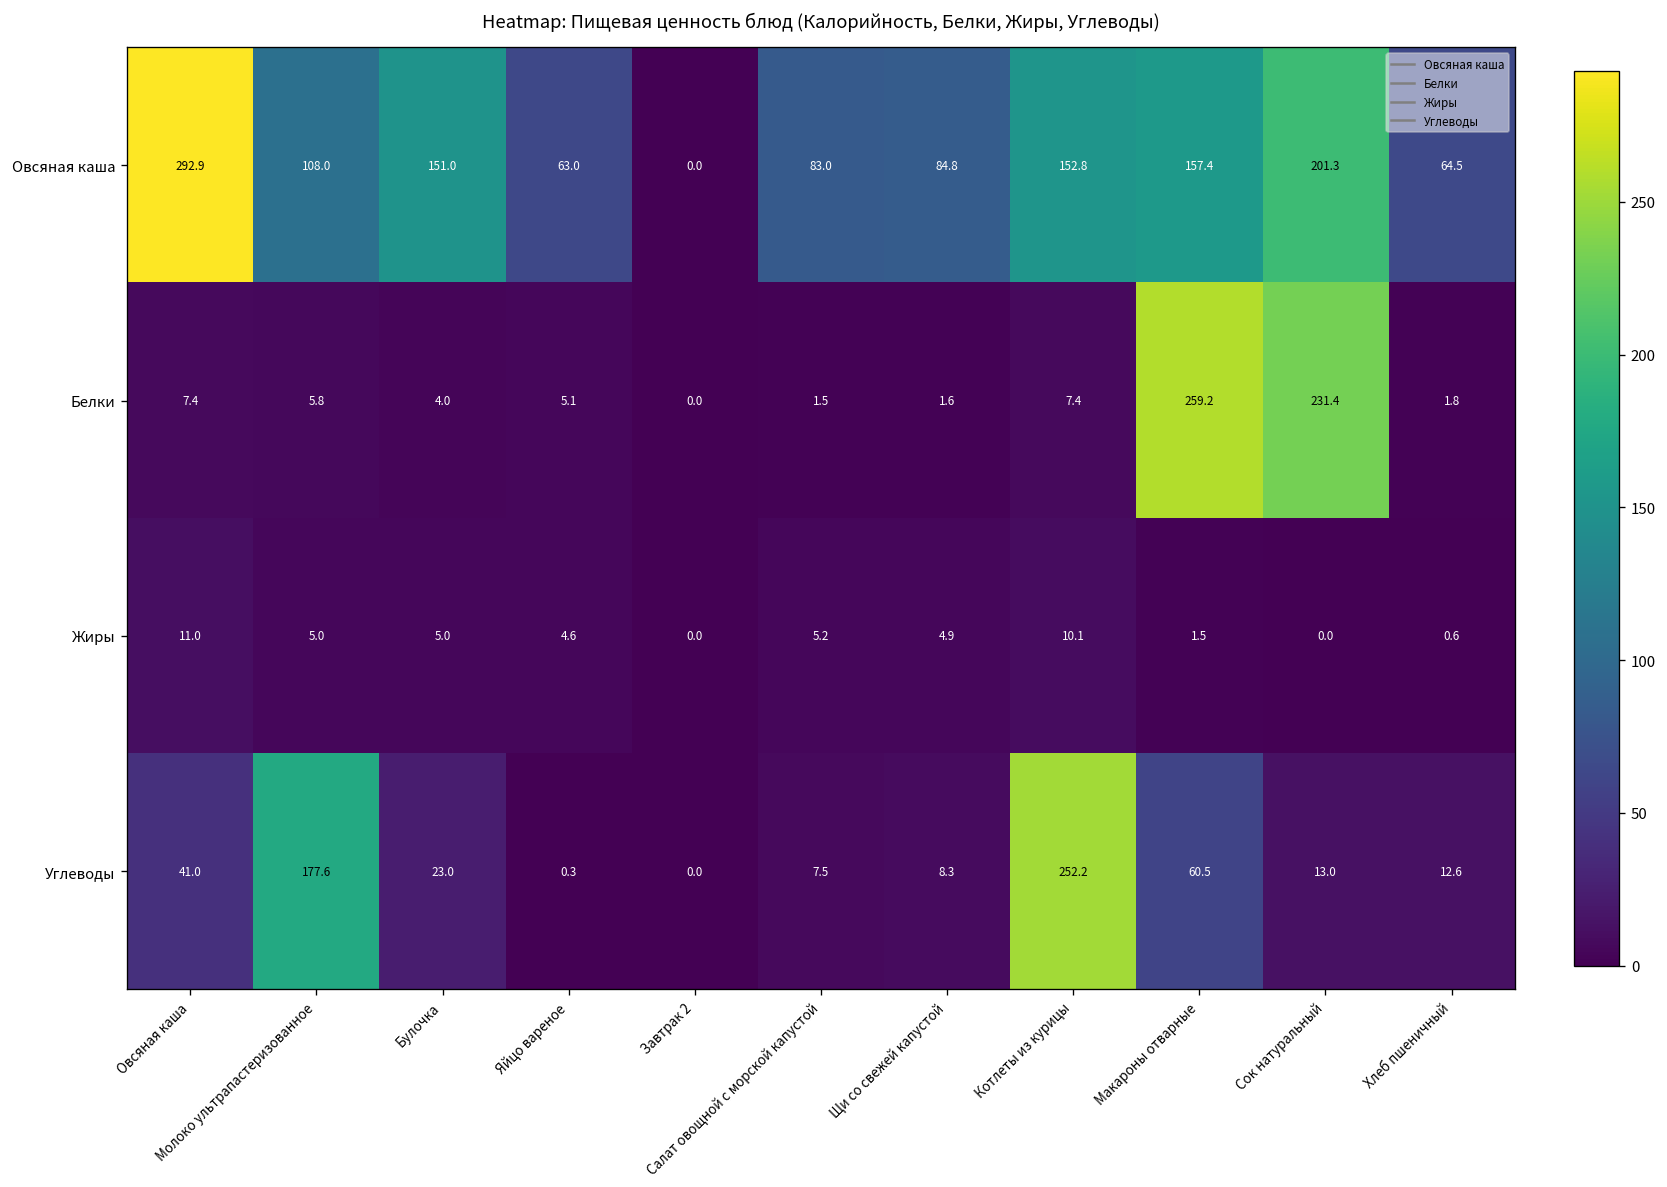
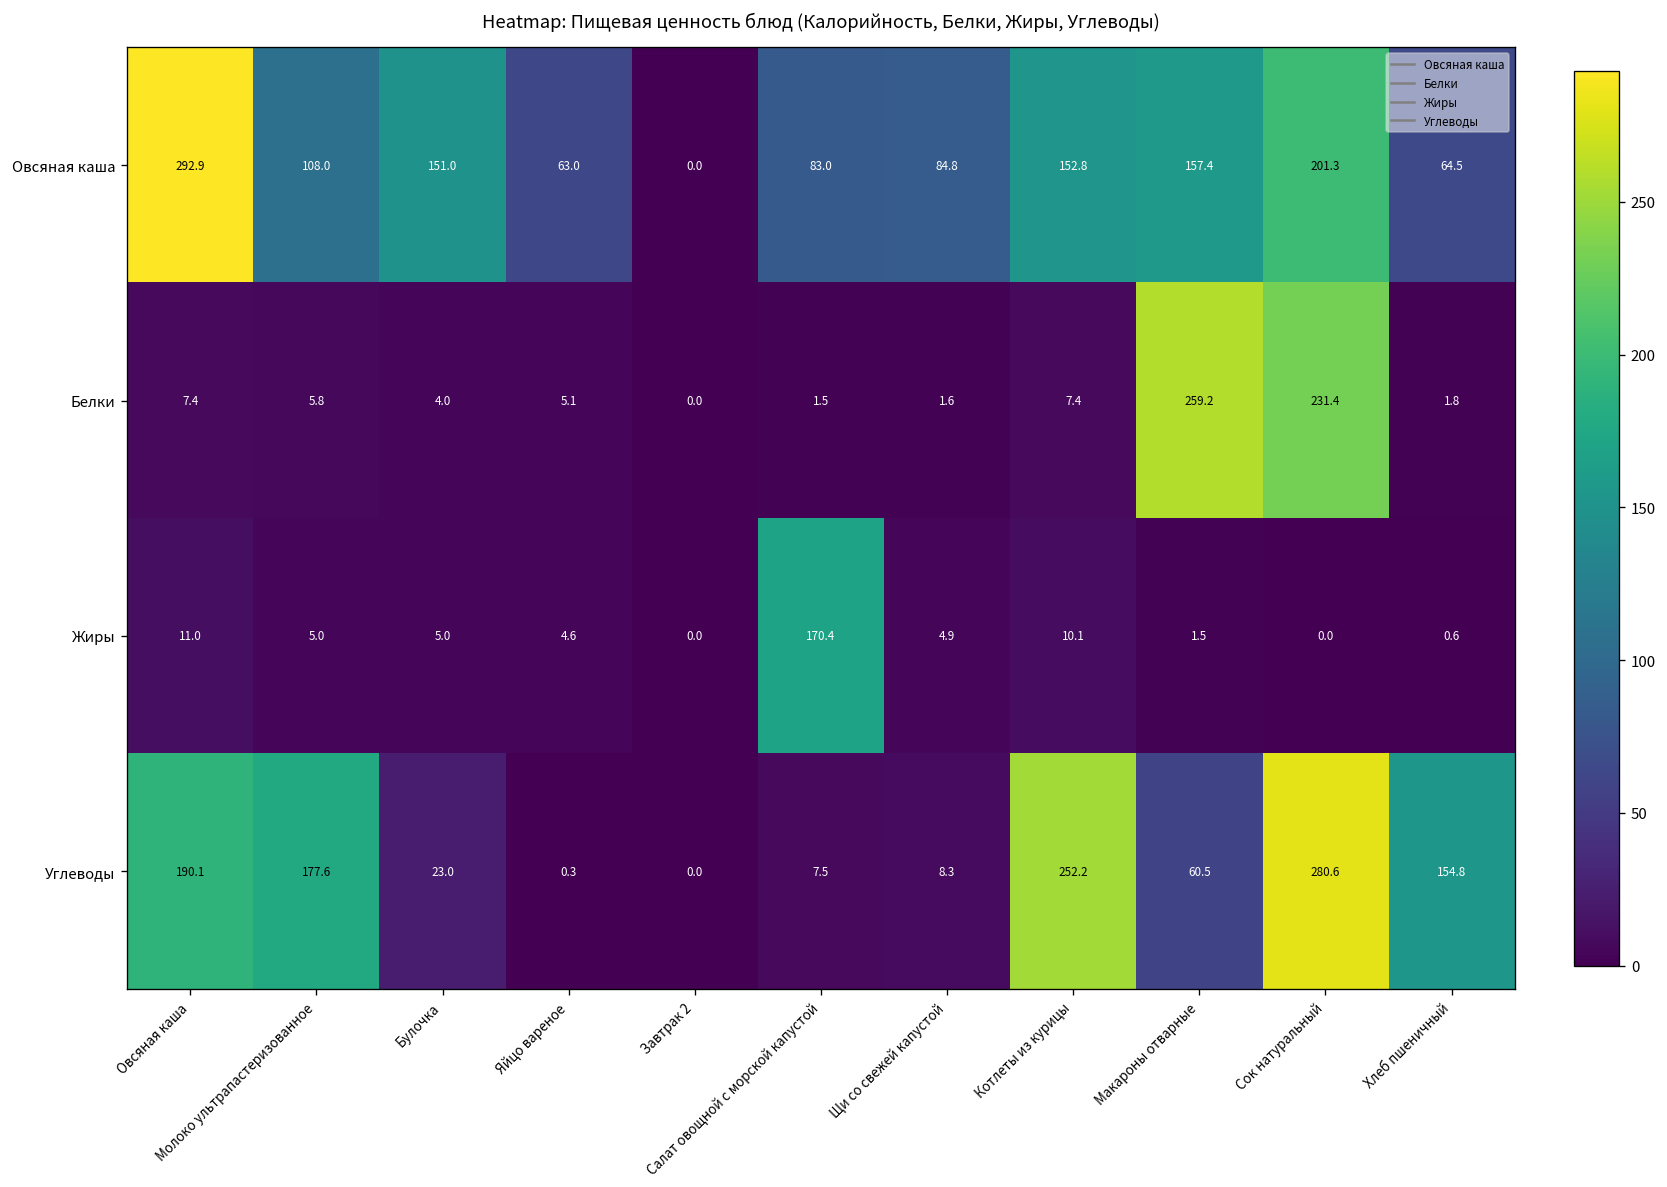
  {
    "Овсяная каша": {
      "Овсяная каша": 292.9,
      "Молоко ультрапастеризованное": 108.0,
      "Булочка": 151.0,
      "Яйцо вареное": 63.0,
      "Завтрак 2": 0.0,
      "Салат овощной с морской капустой": 83.0,
      "Щи со свежей капустой": 84.8,
      "Котлеты из курицы": 152.8,
      "Макароны отварные": 157.4,
      "Сок натуральный": 201.3,
      "Хлеб пшеничный": 64.5
    },
    "Белки": {
      "Овсяная каша": 7.4,
      "Молоко ультрапастеризованное": 5.8,
      "Булочка": 4.0,
      "Яйцо вареное": 5.1,
      "Завтрак 2": 0.0,
      "Салат овощной с морской капустой": 1.5,
      "Щи со свежей капустой": 1.6,
      "Котлеты из курицы": 7.4,
      "Макароны отварные": 259.2,
      "Сок натуральный": 231.4,
      "Хлеб пшеничный": 1.8
    },
    "Жиры": {
      "Овсяная каша": 11.0,
      "Молоко ультрапастеризованное": 5.0,
      "Булочка": 5.0,
      "Яйцо вареное": 4.6,
      "Завтрак 2": 0.0,
-     "Салат овощной с морской капустой": 5.2,
+     "Салат овощной с морской капустой": 170.4,
      "Щи со свежей капустой": 4.9,
      "Котлеты из курицы": 10.1,
      "Макароны отварные": 1.5,
      "Сок натуральный": 0.0,
      "Хлеб пшеничный": 0.6
    },
    "Углеводы": {
-     "Овсяная каша": 41.0,
+     "Овсяная каша": 190.1,
      "Молоко ультрапастеризованное": 177.6,
      "Булочка": 23.0,
      "Яйцо вареное": 0.3,
      "Завтрак 2": 0.0,
      "Салат овощной с морской капустой": 7.5,
      "Щи со свежей капустой": 8.3,
      "Котлеты из курицы": 252.2,
      "Макароны отварные": 60.5,
-     "Сок натуральный": 13.0,
-     "Хлеб пшеничный": 12.6
+     "Сок натуральный": 280.6,
+     "Хлеб пшеничный": 154.8
    }
  }
